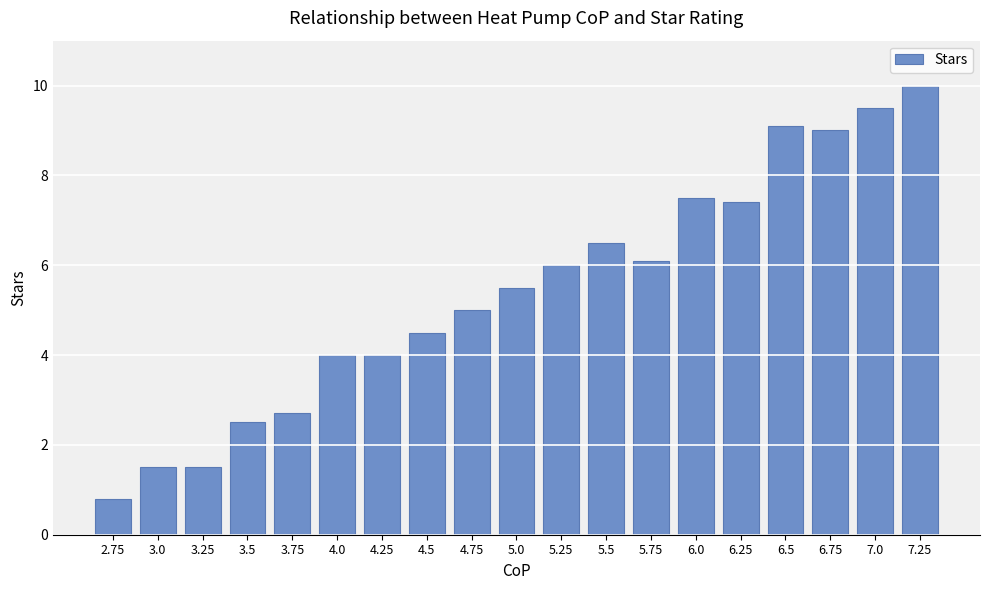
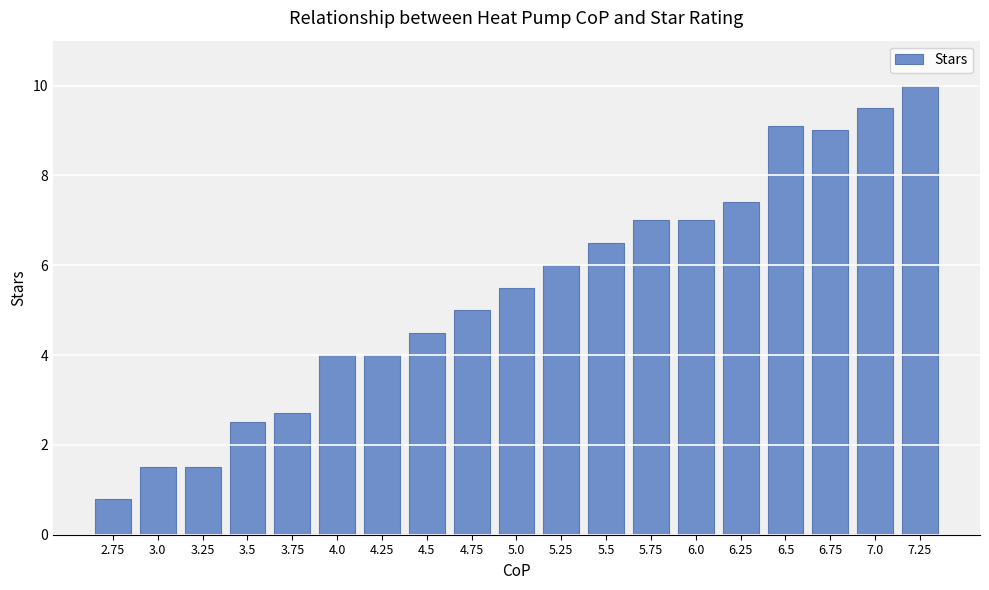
  {
    "2.75": 0.8,
    "3.0": 1.5,
    "3.25": 1.5,
    "3.5": 2.5,
    "3.75": 2.7,
    "4.0": 4.0,
    "4.25": 4.0,
    "4.5": 4.5,
    "4.75": 5.0,
    "5.0": 5.5,
    "5.25": 6.0,
    "5.5": 6.5,
-   "5.75": 6.1,
-   "6.0": 7.5,
+   "5.75": 7.0,
+   "6.0": 7.0,
    "6.25": 7.4,
    "6.5": 9.1,
    "6.75": 9.0,
    "7.0": 9.5,
    "7.25": 10.0
  }
